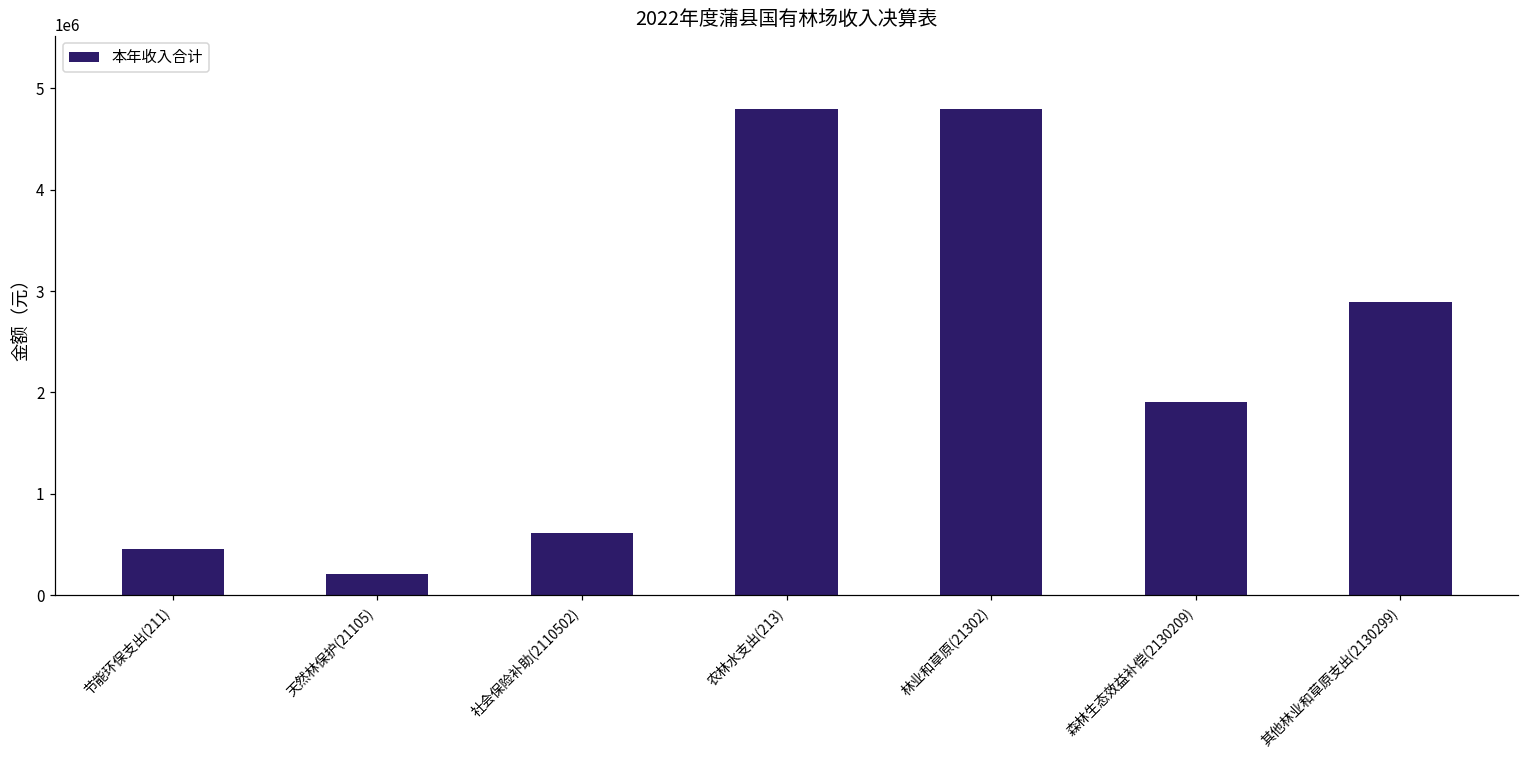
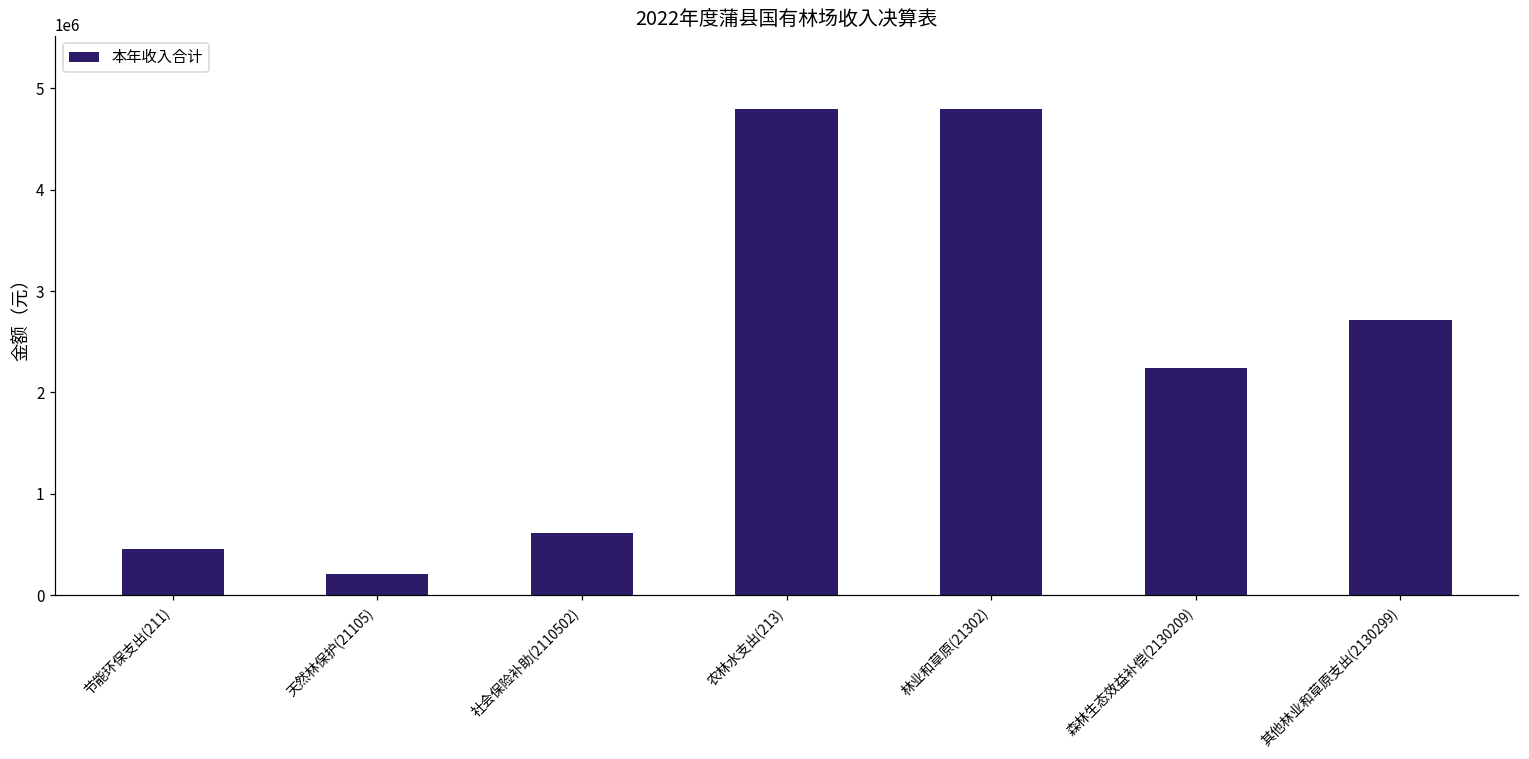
  {
    "节能环保支出(211)": 500000,
    "天然林保护(21105)": 200000,
    "社会保险补助(2110502)": 600000,
    "农林水支出(213)": 4800000,
    "林业和草原(21302)": 4800000,
-   "森林生态效益补偿(2130209)": 1900000,
-   "其他林业和草原支出(2130299)": 2900000
+   "森林生态效益补偿(2130209)": 2200000,
+   "其他林业和草原支出(2130299)": 2700000
  }
